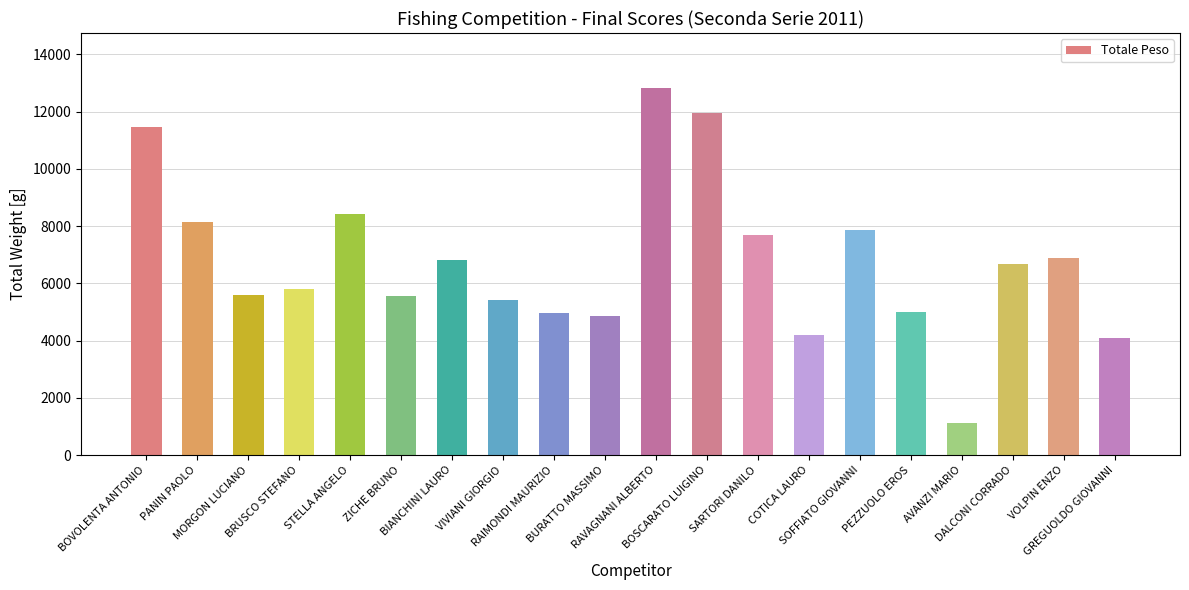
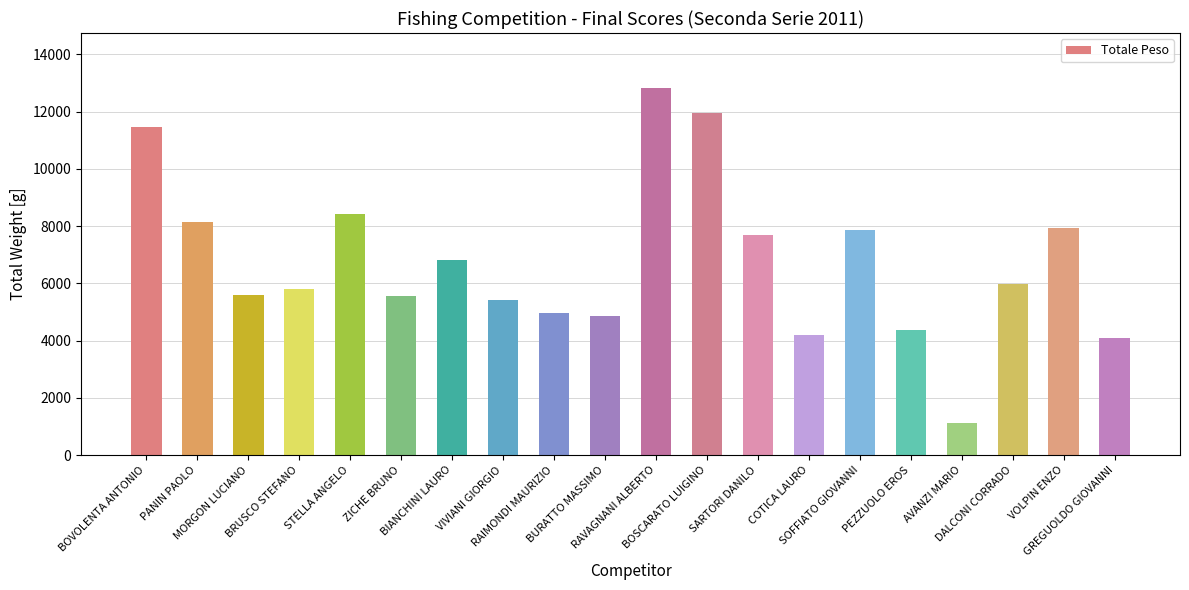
  {
    "BOVOLENTA ANTONIO": 11500,
    "PANIN PAOLO": 8200,
    "MORGON LUCIANO": 5600,
    "BRUSCO STEFANO": 5800,
    "STELLA ANGELO": 8400,
    "ZICHE BRUNO": 5500,
    "BIANCHINI LAURO": 6800,
    "VIVIANI GIORGIO": 5400,
    "RAIMONDI MAURIZIO": 5000,
    "BURATTO MASSIMO": 4800,
    "RAVAGNANI ALBERTO": 12800,
    "BOSCARATO LUIGINO": 12000,
    "SARTORI DANILO": 7700,
    "COTICA LAURO": 4200,
    "SOFFIATO GIOVANNI": 7900,
-   "PEZZUOLO EROS": 5000,
+   "PEZZUOLO EROS": 4400,
    "AVANZI MARIO": 1100,
-   "DALCONI CORRADO": 6700,
-   "VOLPIN ENZO": 6900,
+   "DALCONI CORRADO": 6000,
+   "VOLPIN ENZO": 7900,
    "GREGUOLDO GIOVANNI": 4100
  }
